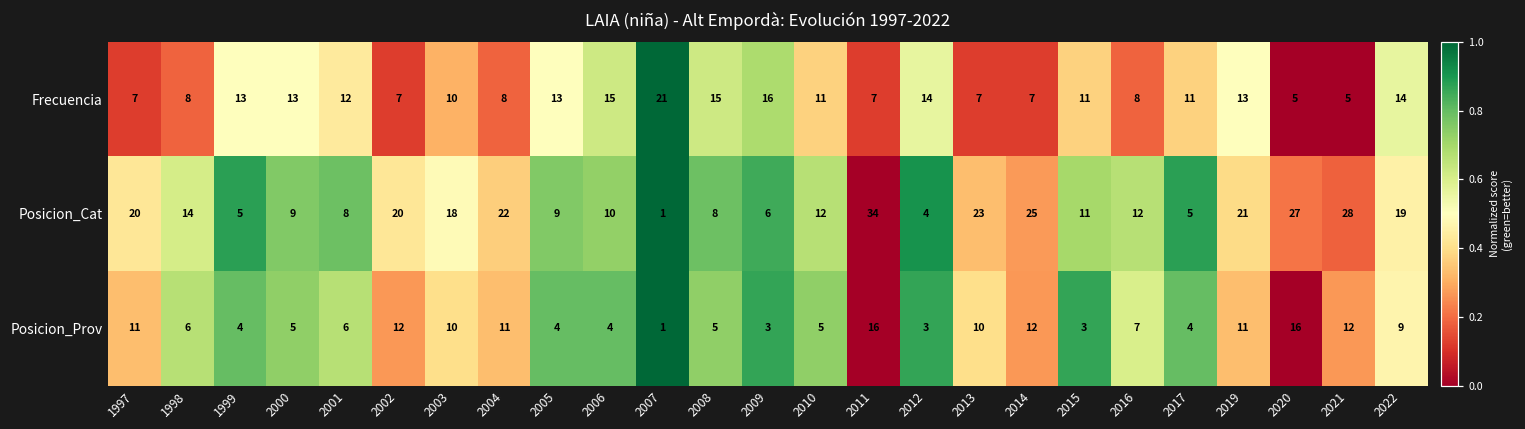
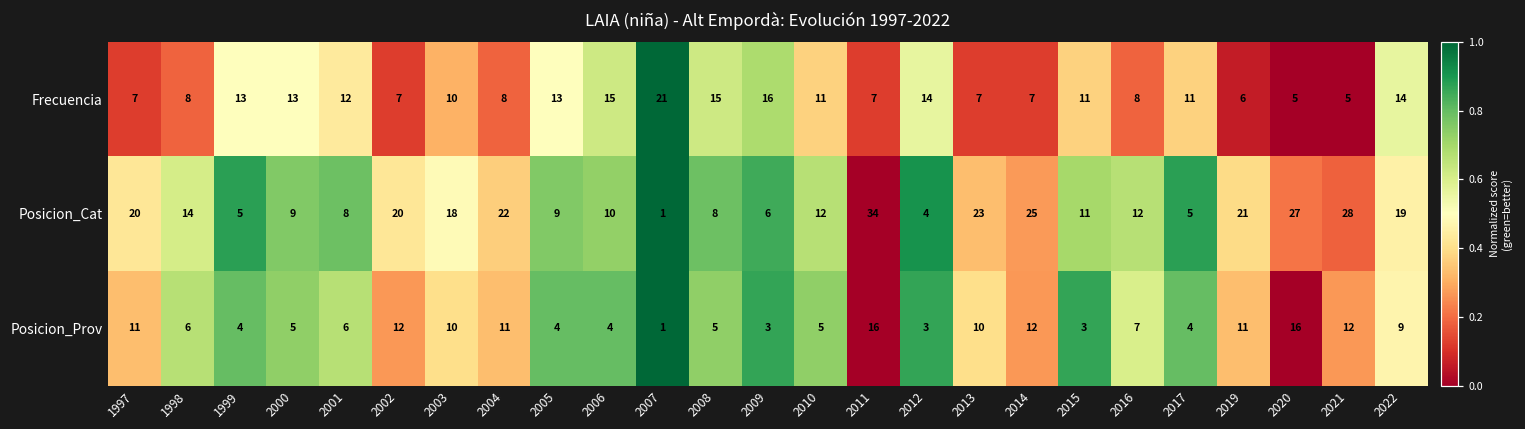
  {
    "Frecuencia": {
      "1997": 7,
      "1998": 8,
      "1999": 13,
      "2000": 13,
      "2001": 12,
      "2002": 7,
      "2003": 10,
      "2004": 8,
      "2005": 13,
      "2006": 15,
      "2007": 21,
      "2008": 15,
      "2009": 16,
      "2010": 11,
      "2011": 7,
      "2012": 14,
      "2013": 7,
      "2014": 7,
      "2015": 11,
      "2016": 8,
      "2017": 11,
-     "2019": 13,
+     "2019": 6,
      "2020": 5,
      "2021": 5,
      "2022": 14
    },
    "Posicion_Cat": {
      "1997": 20,
      "1998": 14,
      "1999": 5,
      "2000": 9,
      "2001": 8,
      "2002": 20,
      "2003": 18,
      "2004": 22,
      "2005": 9,
      "2006": 10,
      "2007": 1,
      "2008": 8,
      "2009": 6,
      "2010": 12,
      "2011": 34,
      "2012": 4,
      "2013": 23,
      "2014": 25,
      "2015": 11,
      "2016": 12,
      "2017": 5,
      "2019": 21,
      "2020": 27,
      "2021": 28,
      "2022": 19
    },
    "Posicion_Prov": {
      "1997": 11,
      "1998": 6,
      "1999": 4,
      "2000": 5,
      "2001": 6,
      "2002": 12,
      "2003": 10,
      "2004": 11,
      "2005": 4,
      "2006": 4,
      "2007": 1,
      "2008": 5,
      "2009": 3,
      "2010": 5,
      "2011": 16,
      "2012": 3,
      "2013": 10,
      "2014": 12,
      "2015": 3,
      "2016": 7,
      "2017": 4,
      "2019": 11,
      "2020": 16,
      "2021": 12,
      "2022": 9
    }
  }
